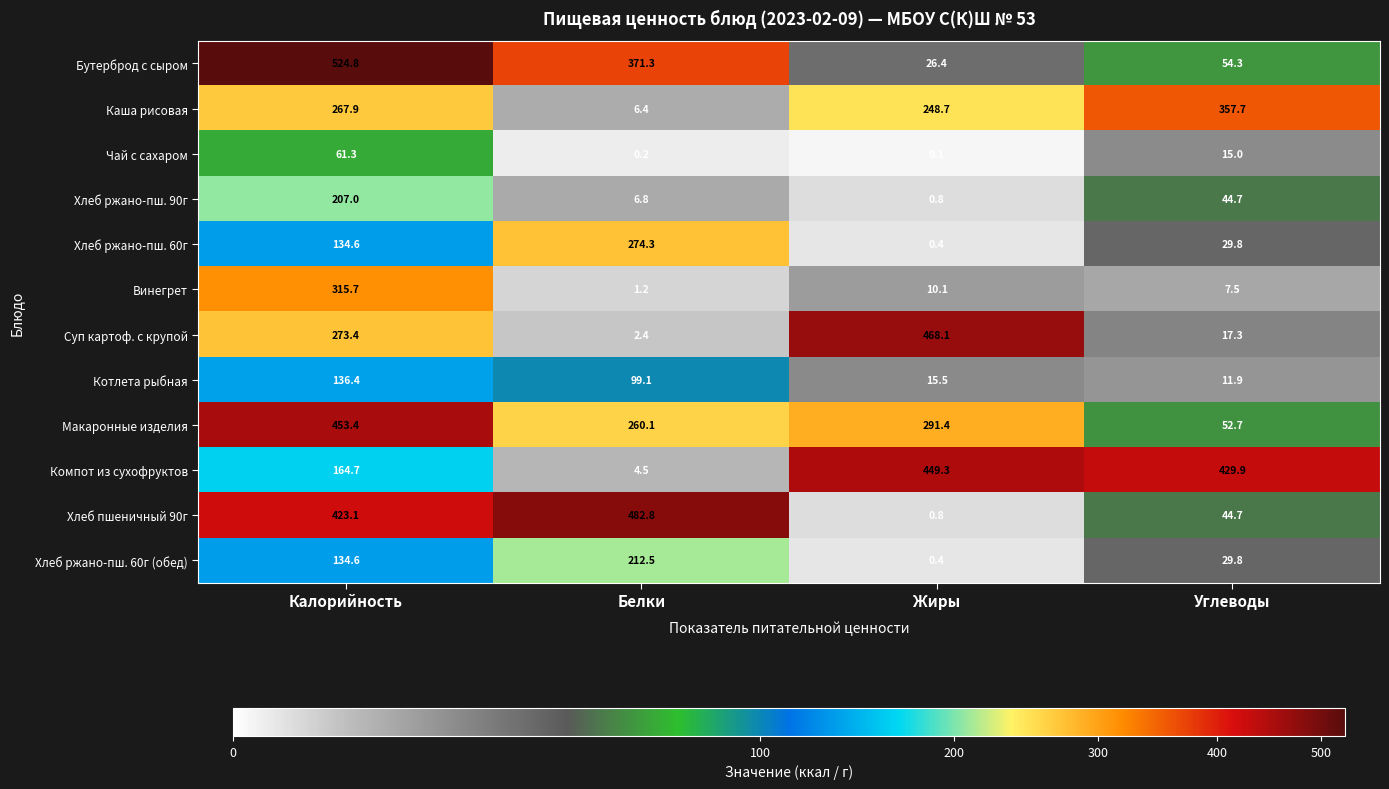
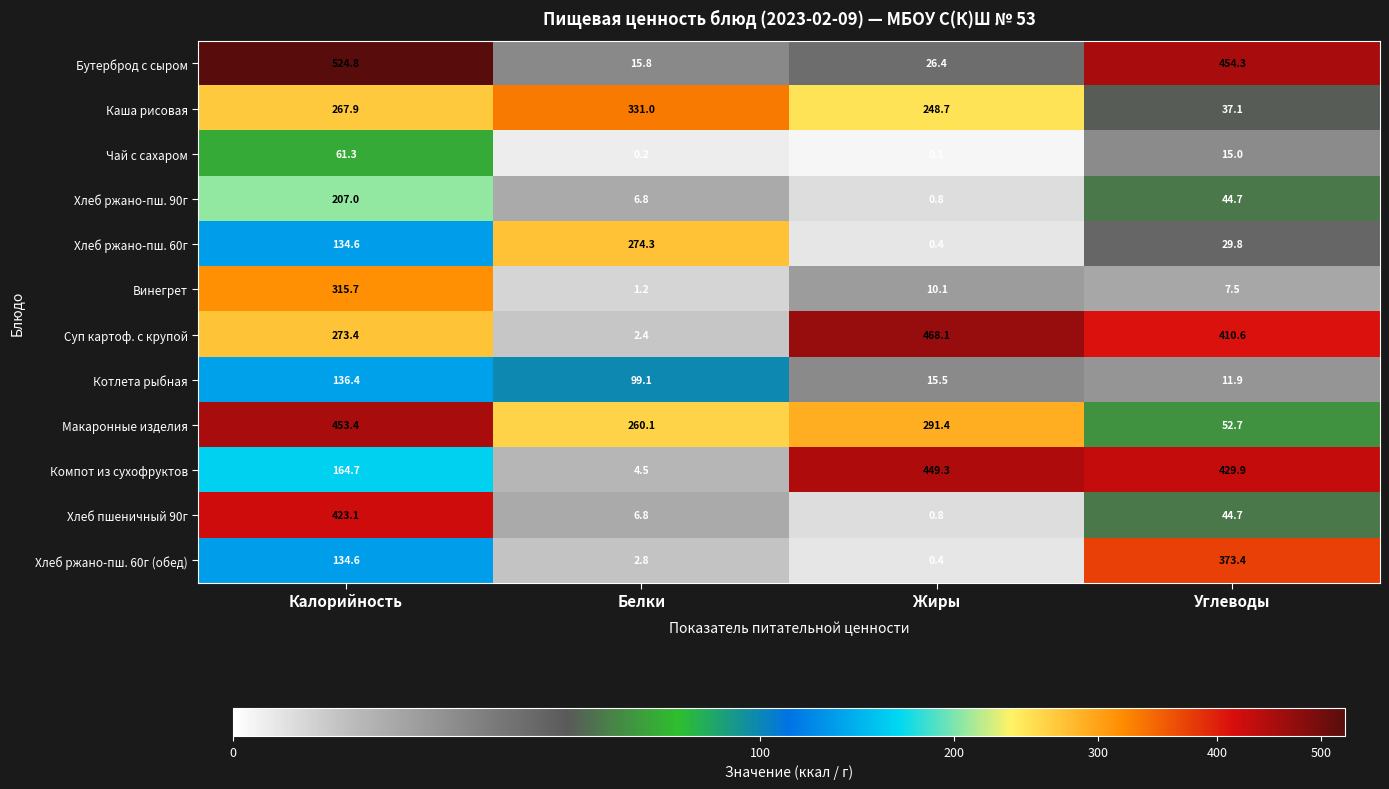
  {
    "Бутерброд с сыром": {
      "Калорийность": 524.8,
-     "Белки": 371.3,
+     "Белки": 15.8,
      "Жиры": 26.4,
-     "Углеводы": 54.3
+     "Углеводы": 454.3
    },
    "Каша рисовая": {
      "Калорийность": 267.9,
-     "Белки": 6.4,
+     "Белки": 331.0,
      "Жиры": 248.7,
-     "Углеводы": 357.7
+     "Углеводы": 37.1
    },
    "Чай с сахаром": {
      "Калорийность": 61.3,
      "Углеводы": 15.0
    },
    "Хлеб ржано-пш. 90г": {
      "Калорийность": 207.0,
      "Белки": 6.8,
      "Углеводы": 44.7
    },
    "Хлеб ржано-пш. 60г": {
      "Калорийность": 134.6,
      "Белки": 274.3,
      "Углеводы": 29.8
    },
    "Винегрет": {
      "Калорийность": 315.7,
      "Жиры": 10.1,
      "Углеводы": 7.5
    },
    "Суп картоф. с крупой": {
      "Калорийность": 273.4,
      "Белки": 2.4,
      "Жиры": 468.1,
-     "Углеводы": 17.3
+     "Углеводы": 410.6
    },
    "Котлета рыбная": {
      "Калорийность": 136.4,
      "Белки": 99.1,
      "Жиры": 15.5,
      "Углеводы": 11.9
    },
    "Макаронные изделия": {
      "Калорийность": 453.4,
      "Белки": 260.1,
      "Жиры": 291.4,
      "Углеводы": 52.7
    },
    "Компот из сухофруктов": {
      "Калорийность": 164.7,
      "Белки": 4.5,
      "Жиры": 449.3,
      "Углеводы": 429.9
    },
    "Хлеб пшеничный 90г": {
      "Калорийность": 423.1,
-     "Белки": 482.8,
+     "Белки": 6.8,
      "Углеводы": 44.7
    },
    "Хлеб ржано-пш. 60г (обед)": {
      "Калорийность": 134.6,
-     "Белки": 212.5,
-     "Углеводы": 29.8
+     "Белки": 2.8,
+     "Углеводы": 373.4
    }
  }
